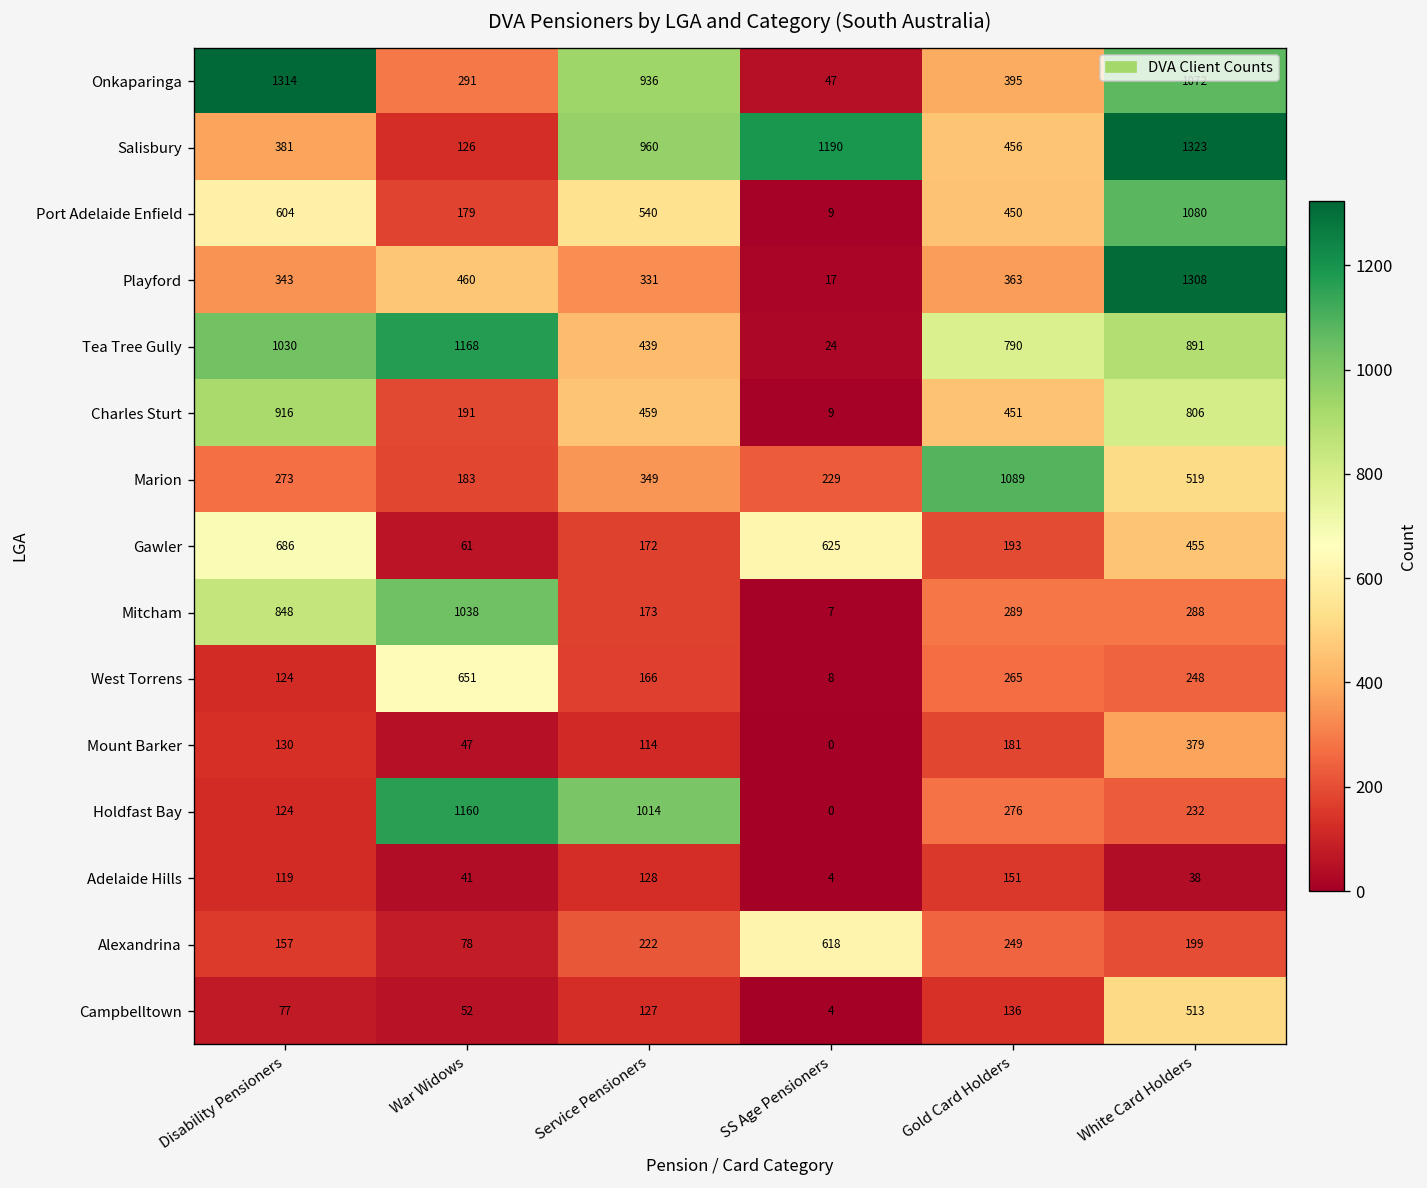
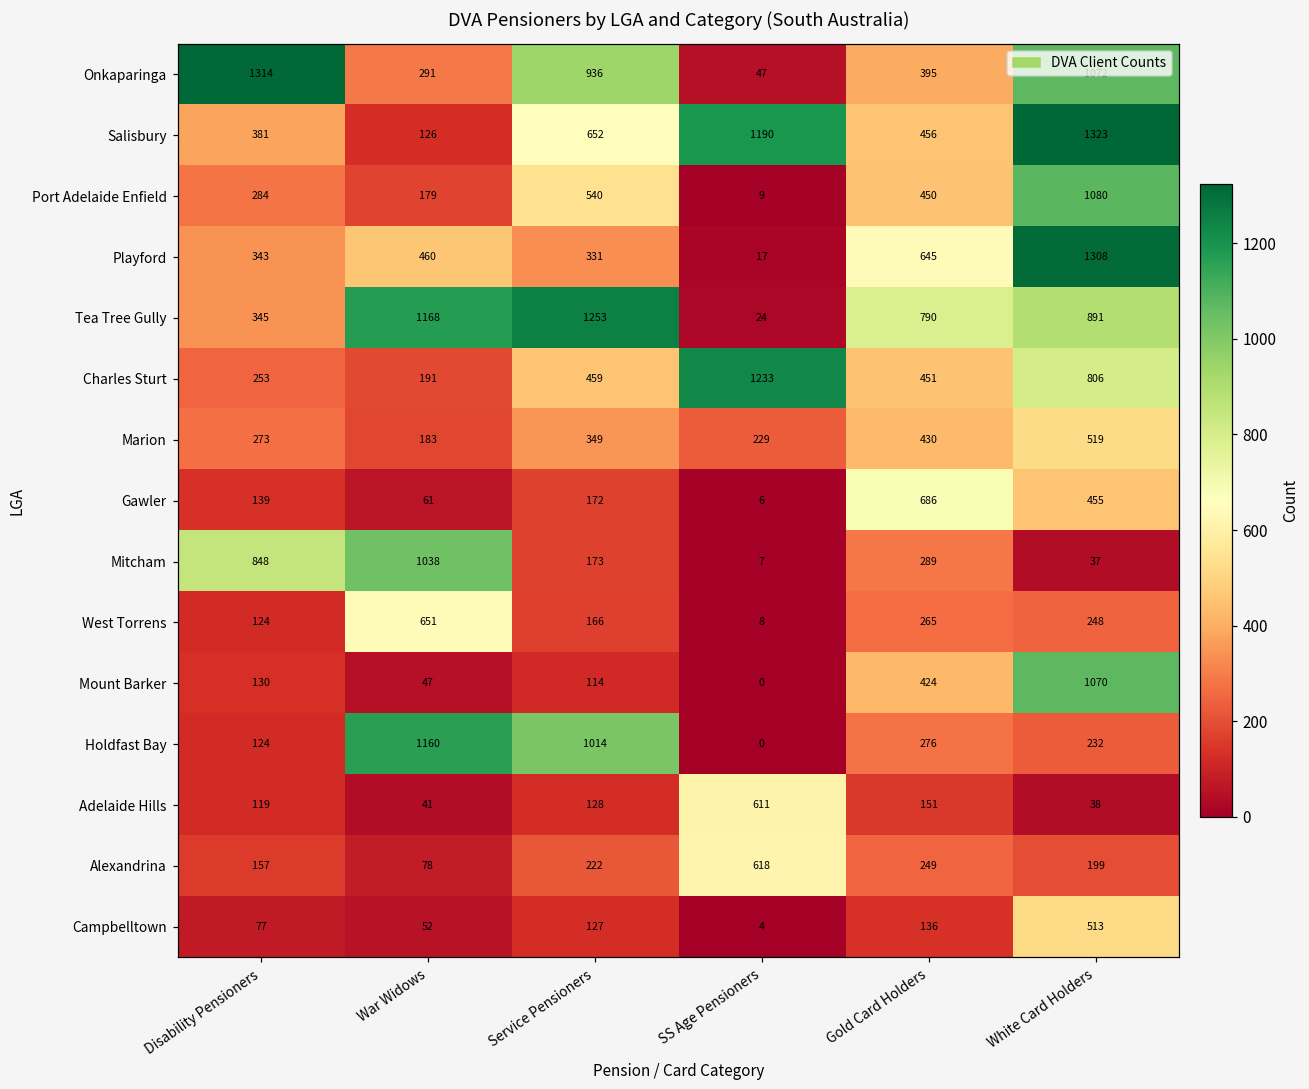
  {
    "Onkaparinga": {
      "Disability Pensioners": 1314,
      "War Widows": 291,
      "Service Pensioners": 936,
      "SS Age Pensioners": 47,
      "Gold Card Holders": 395
    },
    "Salisbury": {
      "Disability Pensioners": 381,
      "War Widows": 126,
-     "Service Pensioners": 960,
+     "Service Pensioners": 652,
      "SS Age Pensioners": 1190,
      "Gold Card Holders": 456,
      "White Card Holders": 1323
    },
    "Port Adelaide Enfield": {
-     "Disability Pensioners": 604,
+     "Disability Pensioners": 284,
      "War Widows": 179,
      "Service Pensioners": 540,
      "SS Age Pensioners": 9,
      "Gold Card Holders": 450,
      "White Card Holders": 1080
    },
    "Playford": {
      "Disability Pensioners": 343,
      "War Widows": 460,
      "Service Pensioners": 331,
      "SS Age Pensioners": 17,
-     "Gold Card Holders": 363,
+     "Gold Card Holders": 645,
      "White Card Holders": 1308
    },
    "Tea Tree Gully": {
-     "Disability Pensioners": 1030,
+     "Disability Pensioners": 345,
      "War Widows": 1168,
-     "Service Pensioners": 439,
+     "Service Pensioners": 1253,
      "SS Age Pensioners": 24,
      "Gold Card Holders": 790,
      "White Card Holders": 891
    },
    "Charles Sturt": {
-     "Disability Pensioners": 916,
+     "Disability Pensioners": 253,
      "War Widows": 191,
      "Service Pensioners": 459,
-     "SS Age Pensioners": 9,
+     "SS Age Pensioners": 1233,
      "Gold Card Holders": 451,
      "White Card Holders": 806
    },
    "Marion": {
      "Disability Pensioners": 273,
      "War Widows": 183,
      "Service Pensioners": 349,
      "SS Age Pensioners": 229,
-     "Gold Card Holders": 1089,
+     "Gold Card Holders": 430,
      "White Card Holders": 519
    },
    "Gawler": {
-     "Disability Pensioners": 686,
+     "Disability Pensioners": 139,
      "War Widows": 61,
      "Service Pensioners": 172,
-     "SS Age Pensioners": 625,
-     "Gold Card Holders": 193,
+     "SS Age Pensioners": 6,
+     "Gold Card Holders": 686,
      "White Card Holders": 455
    },
    "Mitcham": {
      "Disability Pensioners": 848,
      "War Widows": 1038,
      "Service Pensioners": 173,
      "SS Age Pensioners": 7,
      "Gold Card Holders": 289,
-     "White Card Holders": 288
+     "White Card Holders": 37
    },
    "West Torrens": {
      "Disability Pensioners": 124,
      "War Widows": 651,
      "Service Pensioners": 166,
      "SS Age Pensioners": 8,
      "Gold Card Holders": 265,
      "White Card Holders": 248
    },
    "Mount Barker": {
      "Disability Pensioners": 130,
      "War Widows": 47,
      "Service Pensioners": 114,
      "SS Age Pensioners": 0,
-     "Gold Card Holders": 181,
-     "White Card Holders": 379
+     "Gold Card Holders": 424,
+     "White Card Holders": 1070
    },
    "Holdfast Bay": {
      "Disability Pensioners": 124,
      "War Widows": 1160,
      "Service Pensioners": 1014,
      "SS Age Pensioners": 0,
      "Gold Card Holders": 276,
      "White Card Holders": 232
    },
    "Adelaide Hills": {
      "Disability Pensioners": 119,
      "War Widows": 41,
      "Service Pensioners": 128,
-     "SS Age Pensioners": 4,
+     "SS Age Pensioners": 611,
      "Gold Card Holders": 151,
      "White Card Holders": 38
    },
    "Alexandrina": {
      "Disability Pensioners": 157,
      "War Widows": 78,
      "Service Pensioners": 222,
      "SS Age Pensioners": 618,
      "Gold Card Holders": 249,
      "White Card Holders": 199
    },
    "Campbelltown": {
      "Disability Pensioners": 77,
      "War Widows": 52,
      "Service Pensioners": 127,
      "SS Age Pensioners": 4,
      "Gold Card Holders": 136,
      "White Card Holders": 513
    }
  }
